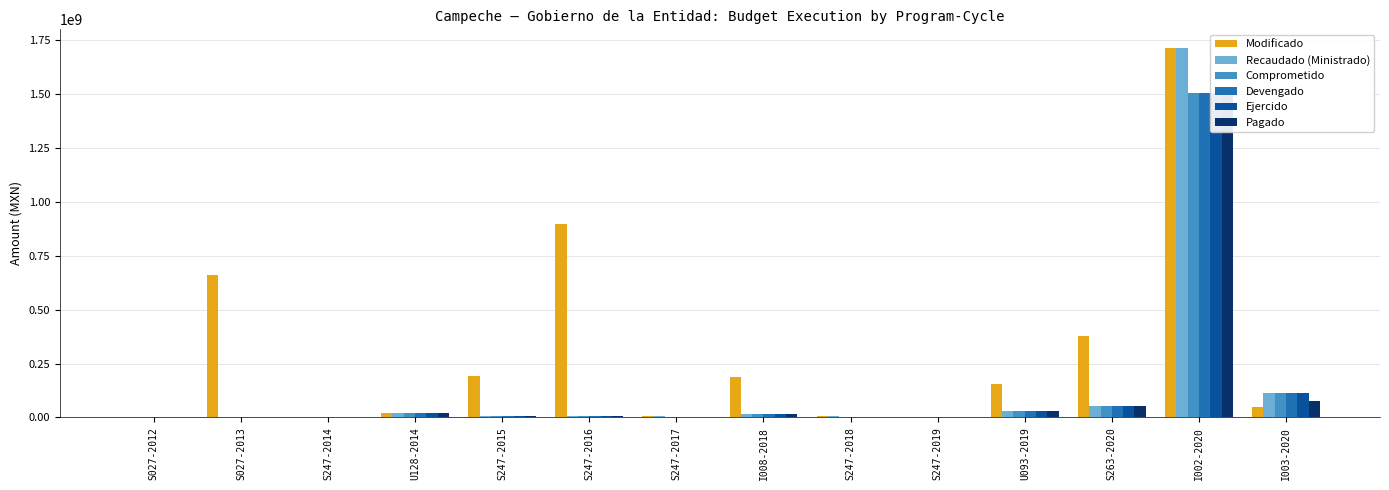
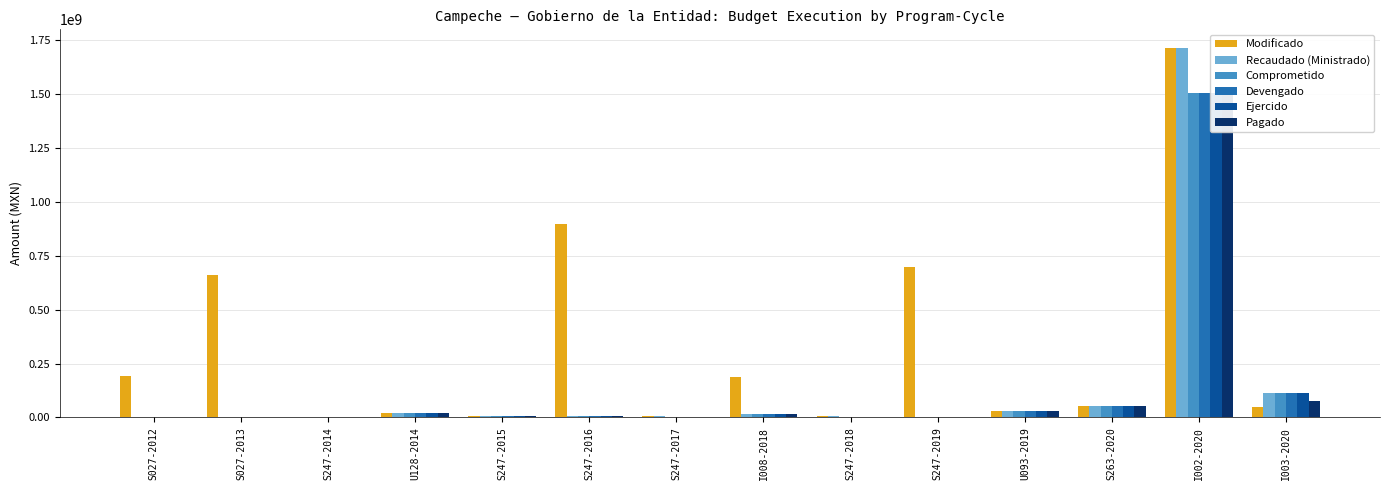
  {
    "Modificado": {
-     "S027-2012": 0,
+     "S027-2012": 190000000,
      "S027-2013": 660000000,
      "U128-2014": 20000000,
-     "S247-2015": 190000000,
+     "S247-2015": 0,
      "S247-2016": 900000000,
      "I008-2018": 190000000,
-     "S247-2019": 0,
-     "U093-2019": 160000000,
-     "S263-2020": 380000000,
+     "S247-2019": 700000000,
+     "U093-2019": 30000000,
+     "S263-2020": 50000000,
      "I002-2020": 1720000000,
      "I003-2020": 50000000
    }
  }
